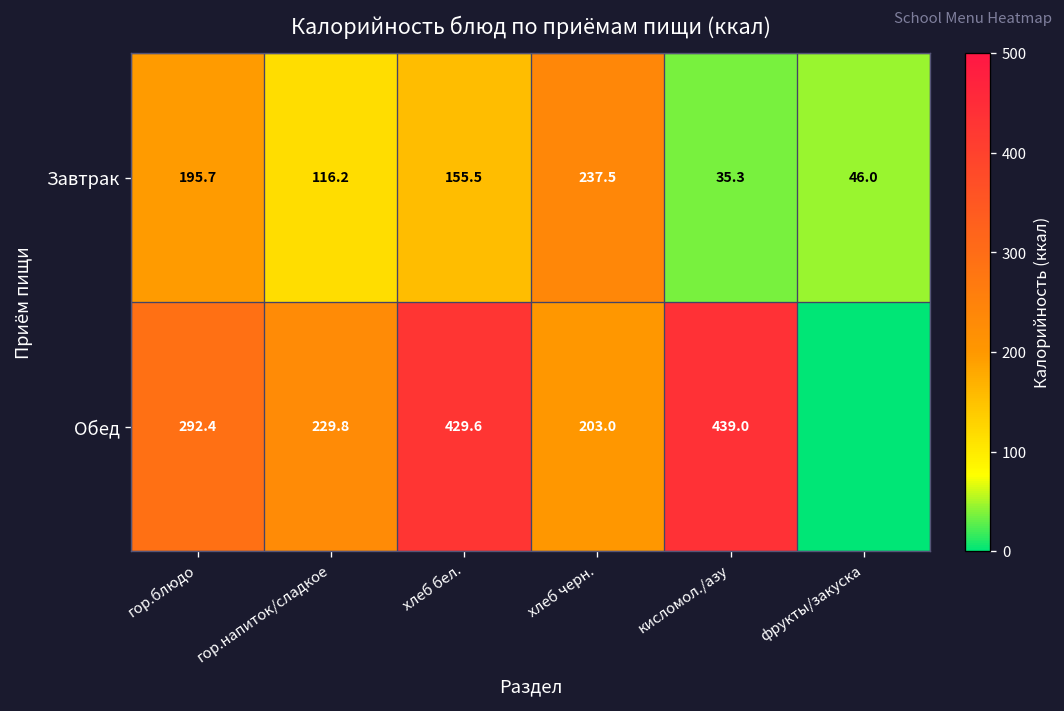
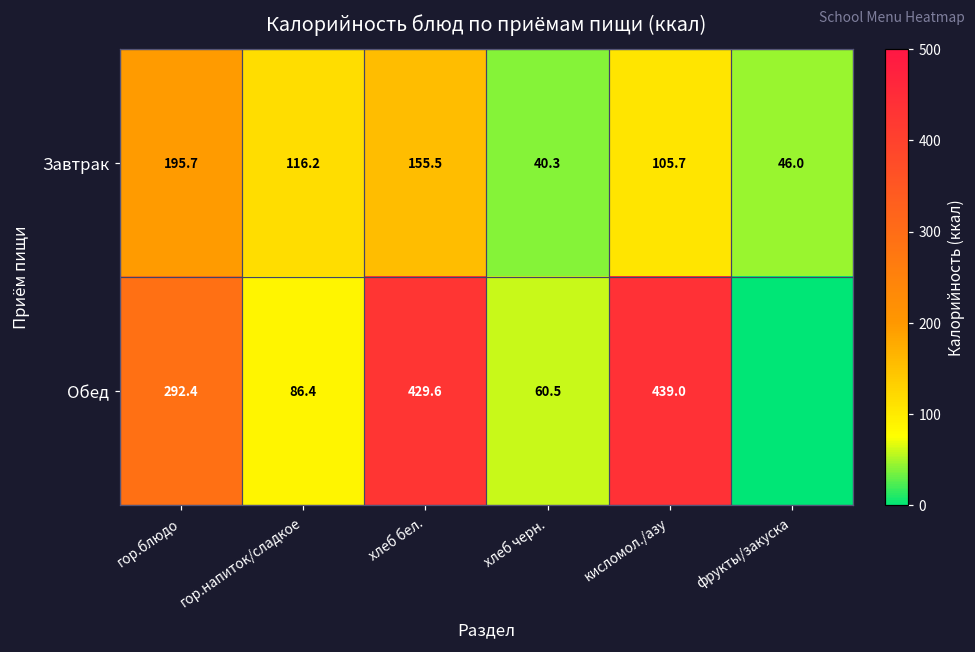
  {
    "Завтрак": {
      "гор.блюдо": 195.7,
      "гор.напиток/сладкое": 116.2,
      "хлеб бел.": 155.5,
-     "хлеб черн.": 237.5,
-     "кисломол./азу": 35.3,
+     "хлеб черн.": 40.3,
+     "кисломол./азу": 105.7,
      "фрукты/закуска": 46.0
    },
    "Обед": {
      "гор.блюдо": 292.4,
-     "гор.напиток/сладкое": 229.8,
+     "гор.напиток/сладкое": 86.4,
      "хлеб бел.": 429.6,
-     "хлеб черн.": 203.0,
+     "хлеб черн.": 60.5,
      "кисломол./азу": 439.0
    }
  }
